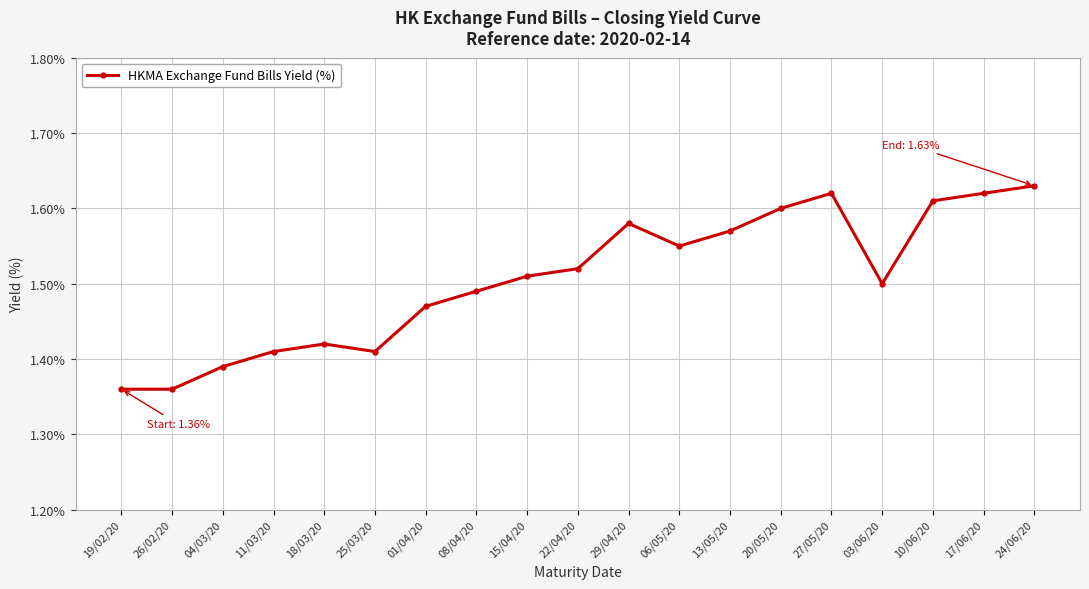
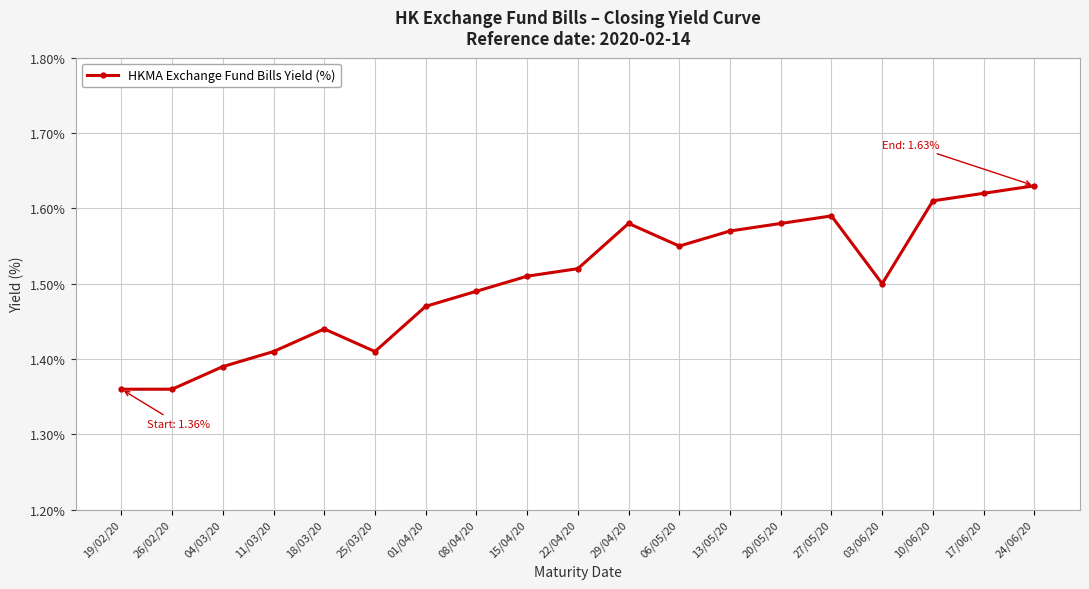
  {
    "19/02/20": "1.36%",
    "04/03/20": "1.39%",
    "11/03/20": "1.41%",
-   "18/03/20": "1.42%",
+   "18/03/20": "1.44%",
    "25/03/20": "1.41%",
    "01/04/20": "1.47%",
    "08/04/20": "1.49%",
    "15/04/20": "1.51%",
    "22/04/20": "1.52%",
    "29/04/20": "1.58%",
    "06/05/20": "1.55%",
    "13/05/20": "1.57%",
-   "20/05/20": "1.60%",
-   "27/05/20": "1.62%",
+   "20/05/20": "1.58%",
+   "27/05/20": "1.59%",
    "03/06/20": "1.50%",
    "10/06/20": "1.61%",
    "17/06/20": "1.62%"
  }
